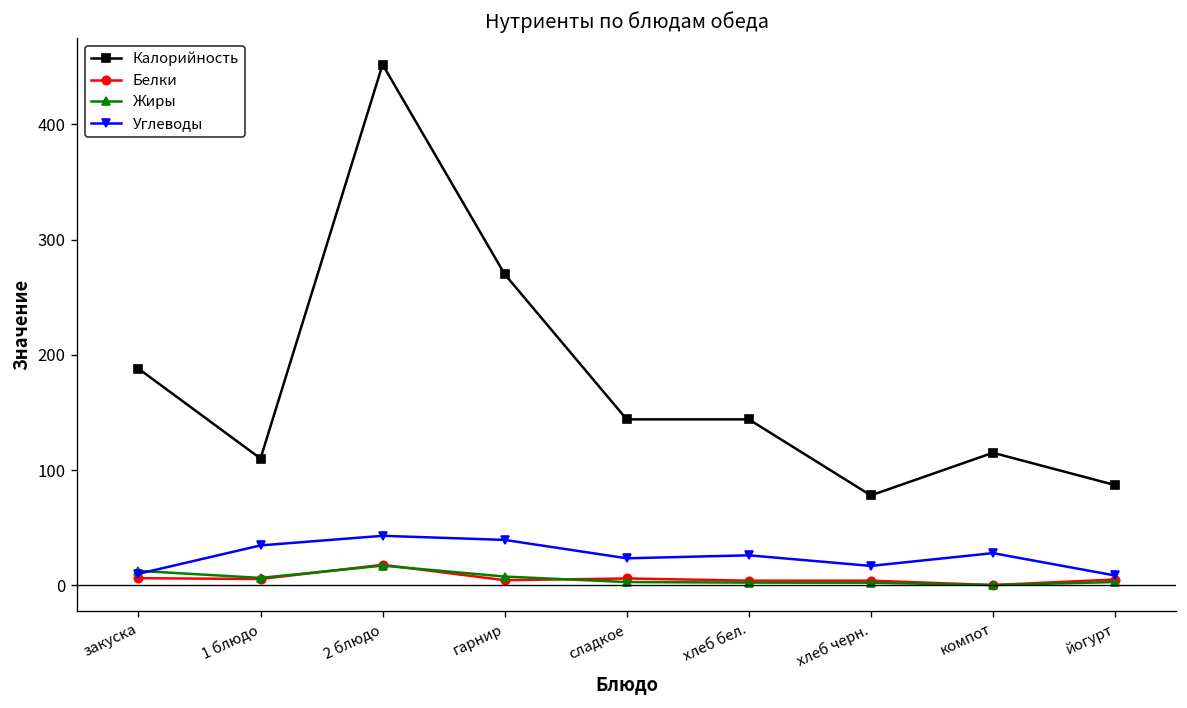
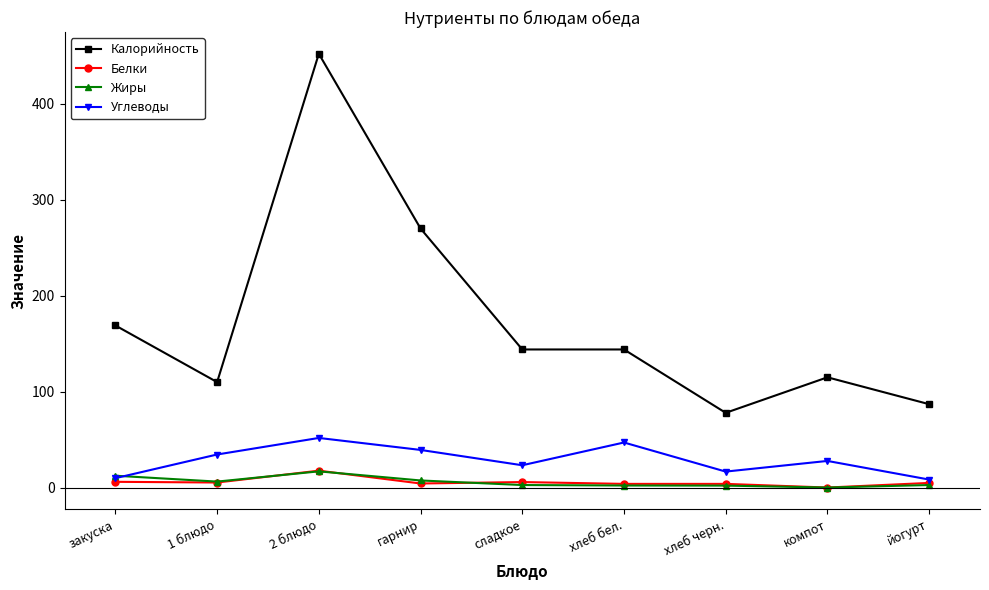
  {
    "Калорийность": {
-     "закуска": 190,
+     "закуска": 170,
      "1 блюдо": 110,
      "2 блюдо": 450,
      "гарнир": 270,
      "сладкое": 140,
      "хлеб бел.": 140,
      "хлеб черн.": 80,
      "компот": 120,
      "йогурт": 90
    },
    "Белки": {
      "закуска": 10,
      "гарнир": 0,
      "сладкое": 10
    },
    "Жиры": {
      "гарнир": 10,
      "сладкое": 0
    },
    "Углеводы": {
      "1 блюдо": 30,
-     "2 блюдо": 40,
+     "2 блюдо": 50,
      "гарнир": 40,
      "сладкое": 20,
-     "хлеб бел.": 30,
+     "хлеб бел.": 50,
      "хлеб черн.": 20,
      "компот": 30,
      "йогурт": 10
    }
  }
